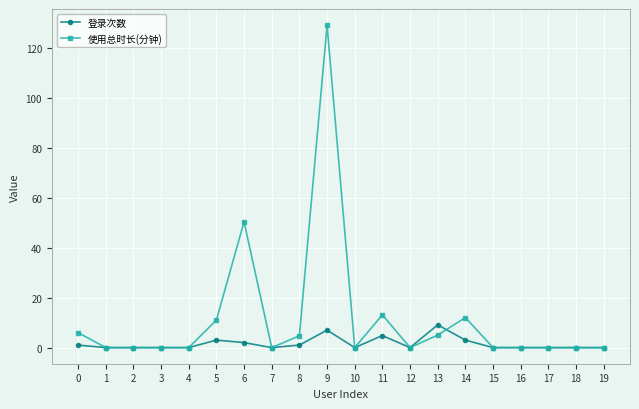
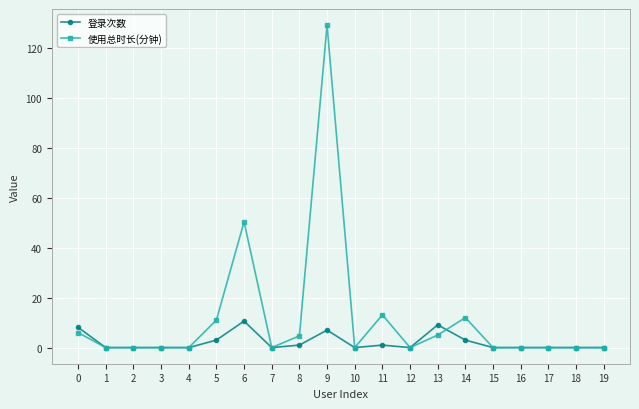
  {
    "登录次数": {
-     "0": 1,
+     "0": 8,
      "5": 3,
-     "6": 2,
+     "6": 11,
      "8": 1,
      "9": 7,
-     "11": 5,
+     "11": 1,
      "13": 9,
      "14": 3
    },
    "使用总时长(分钟)": {
      "0": 6,
      "5": 11,
      "6": 50,
      "8": 5,
      "9": 129,
      "11": 13,
      "13": 5,
      "14": 12
    }
  }
